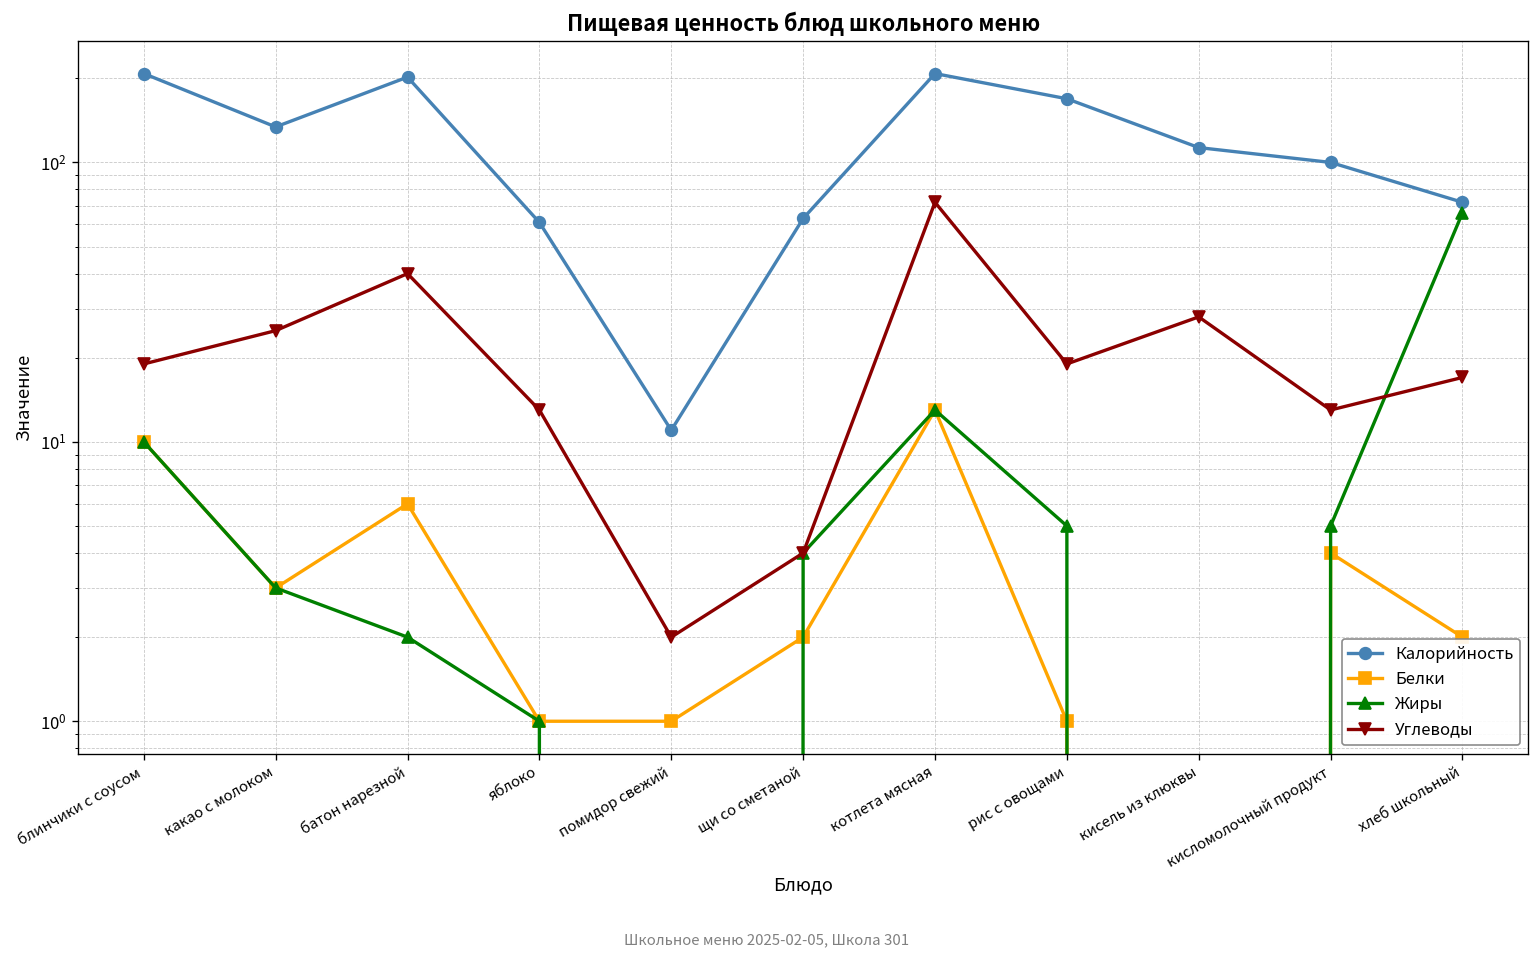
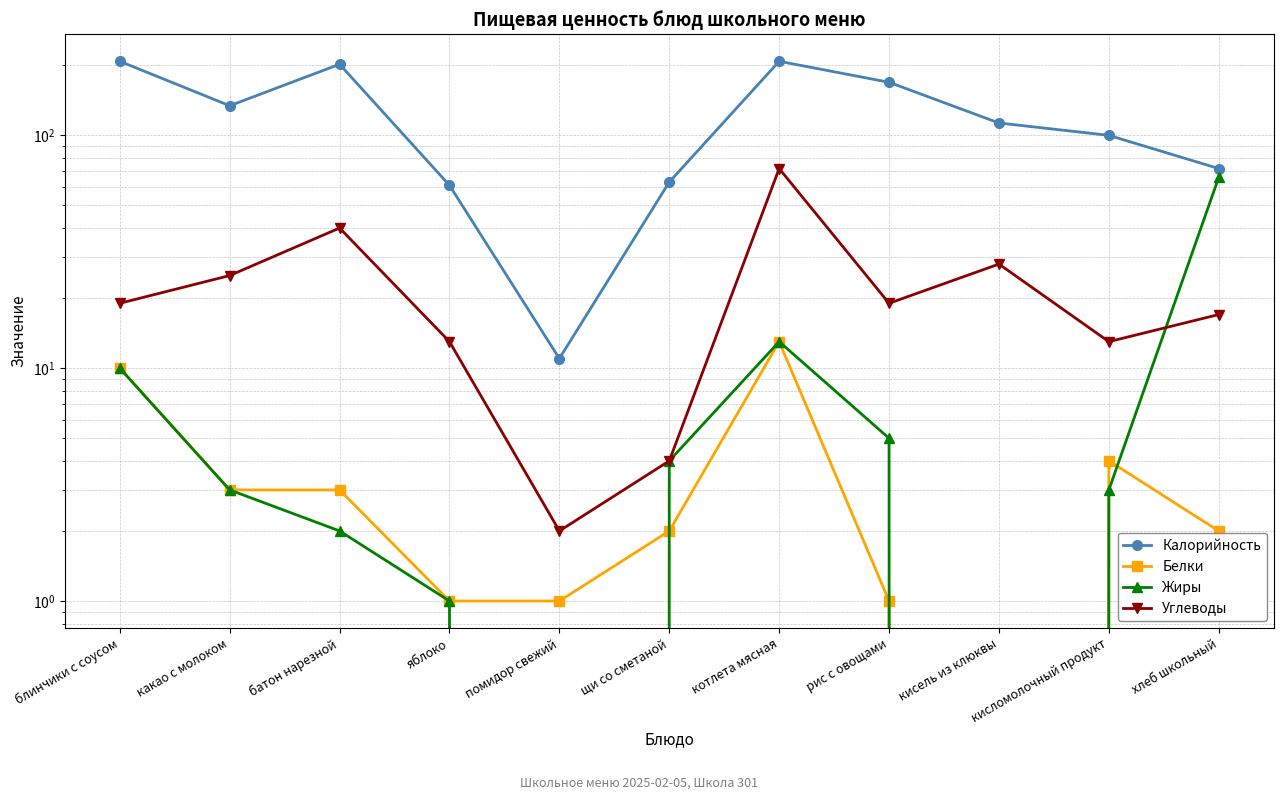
  {
    "Калорийность": {
      "блинчики с соусом": 210,
      "какао с молоком": 130,
      "батон нарезной": 200,
      "яблоко": 61,
      "помидор свежий": 11,
      "щи со сметаной": 63,
      "котлета мясная": 210,
      "рис с овощами": 170,
      "кисель из клюквы": 110,
      "кисломолочный продукт": 100,
      "хлеб школьный": 72
    },
    "Белки": {
-     "батон нарезной": 6,
+     "батон нарезной": 3,
      "помидор свежий": 1,
      "щи со сметаной": 2,
      "рис с овощами": 1,
      "кисломолочный продукт": 4,
      "хлеб школьный": 2
    },
    "Жиры": {
      "батон нарезной": 2,
      "рис с овощами": 5,
-     "кисломолочный продукт": 5,
+     "кисломолочный продукт": 3,
      "хлеб школьный": 66
    },
    "Углеводы": {
      "блинчики с соусом": 19,
      "какао с молоком": 25,
      "батон нарезной": 40,
      "яблоко": 13,
      "помидор свежий": 2,
      "котлета мясная": 72,
      "рис с овощами": 19,
      "кисель из клюквы": 28,
      "кисломолочный продукт": 13,
      "хлеб школьный": 17
    }
  }
